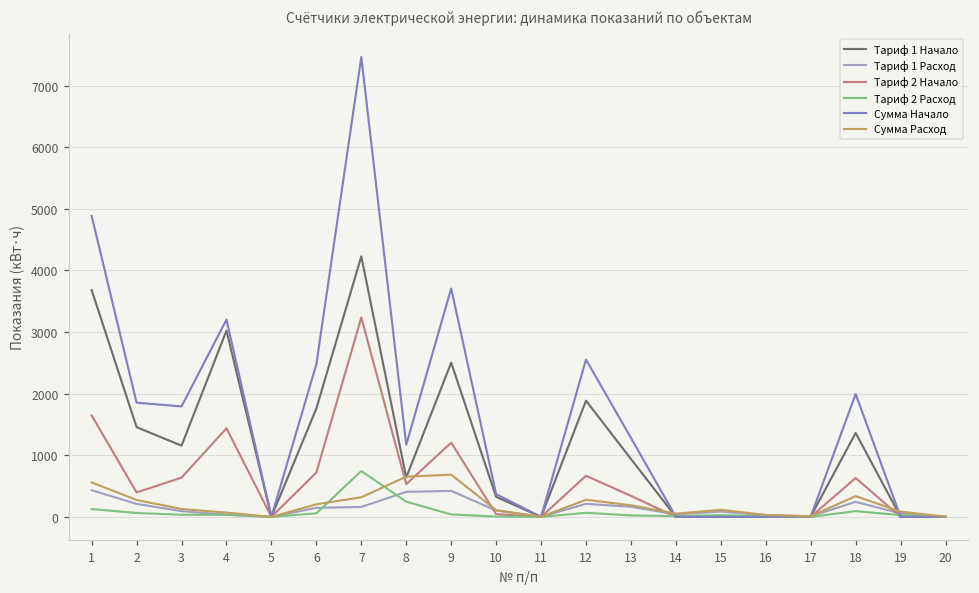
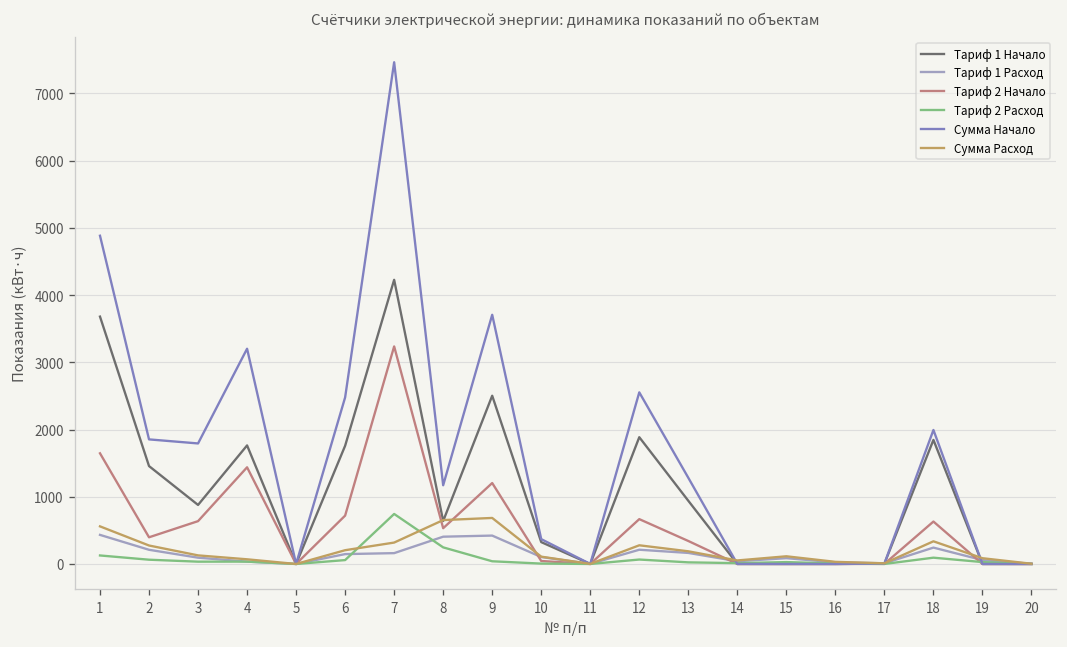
  {
    "Тариф 1 Начало": {
      "1": 3700,
      "2": 1500,
-     "3": 1200,
-     "4": 3000,
+     "3": 900,
+     "4": 1800,
      "6": 1800,
      "7": 4200,
      "9": 2500,
      "12": 1900,
      "13": 900,
-     "18": 1400
+     "18": 1800
    },
    "Тариф 2 Расход": {
      "1": 100,
      "2": 100,
      "3": 0,
      "6": 100,
      "7": 700,
      "8": 200,
      "9": 0,
      "12": 100,
      "13": 0,
      "18": 100
    }
  }
